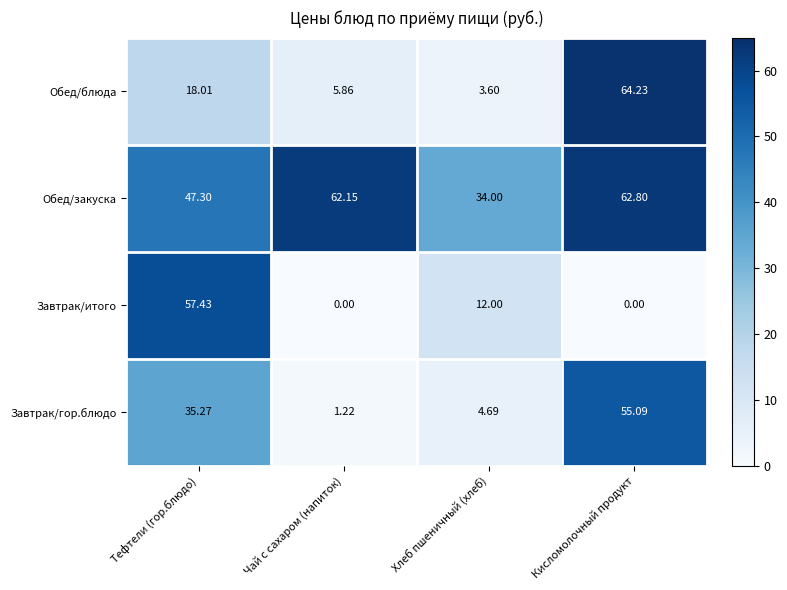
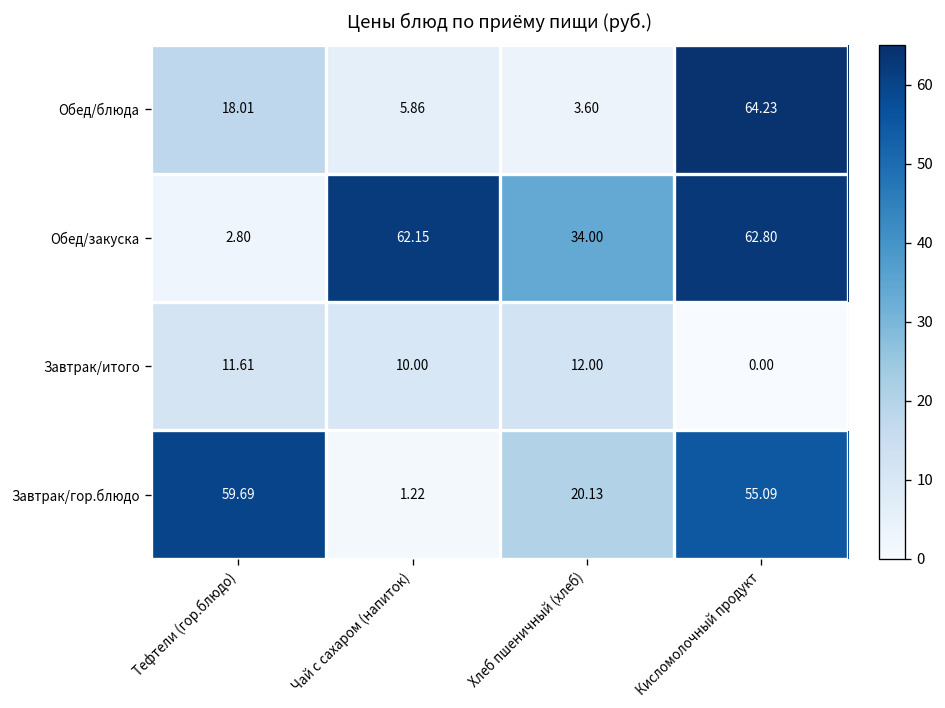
  {
    "Обед/блюда": {
      "Тефтели (гор.блюдо)": 18.01,
      "Чай с сахаром (напиток)": 5.86,
      "Хлеб пшеничный (хлеб)": 3.60,
      "Кисломолочный продукт": 64.23
    },
    "Обед/закуска": {
-     "Тефтели (гор.блюдо)": 47.30,
+     "Тефтели (гор.блюдо)": 2.80,
      "Чай с сахаром (напиток)": 62.15,
      "Хлеб пшеничный (хлеб)": 34.00,
      "Кисломолочный продукт": 62.80
    },
    "Завтрак/итого": {
-     "Тефтели (гор.блюдо)": 57.43,
-     "Чай с сахаром (напиток)": 0.00,
+     "Тефтели (гор.блюдо)": 11.61,
+     "Чай с сахаром (напиток)": 10.00,
      "Хлеб пшеничный (хлеб)": 12.00,
      "Кисломолочный продукт": 0.00
    },
    "Завтрак/гор.блюдо": {
-     "Тефтели (гор.блюдо)": 35.27,
+     "Тефтели (гор.блюдо)": 59.69,
      "Чай с сахаром (напиток)": 1.22,
-     "Хлеб пшеничный (хлеб)": 4.69,
+     "Хлеб пшеничный (хлеб)": 20.13,
      "Кисломолочный продукт": 55.09
    }
  }
